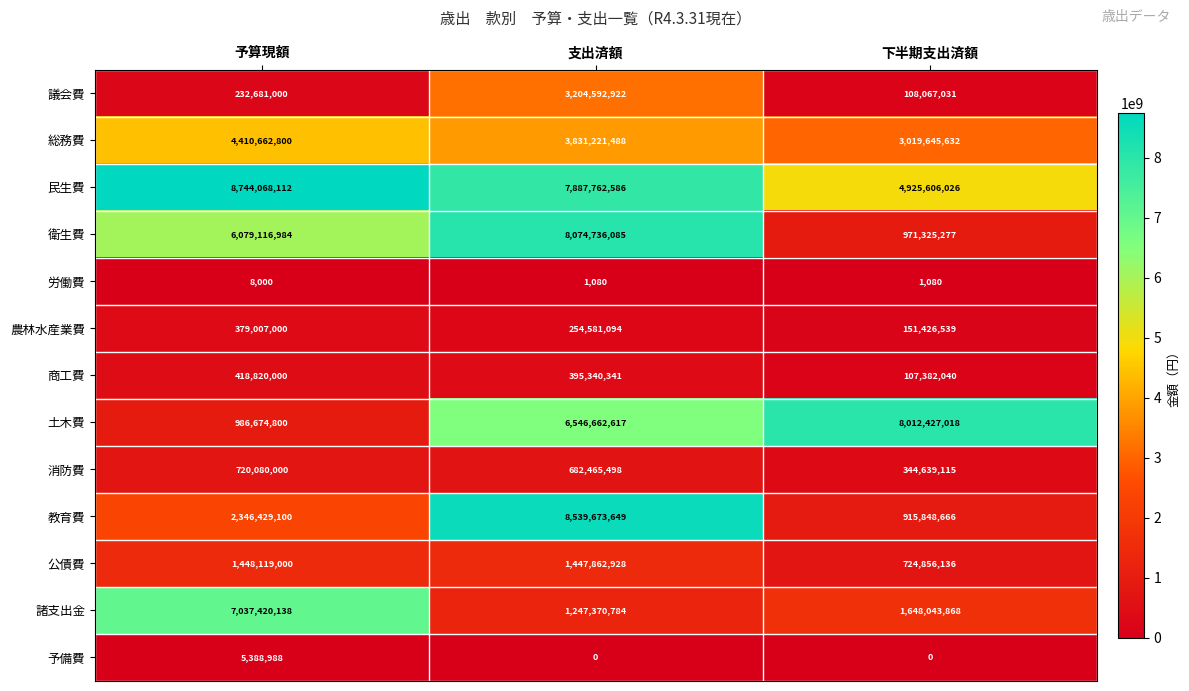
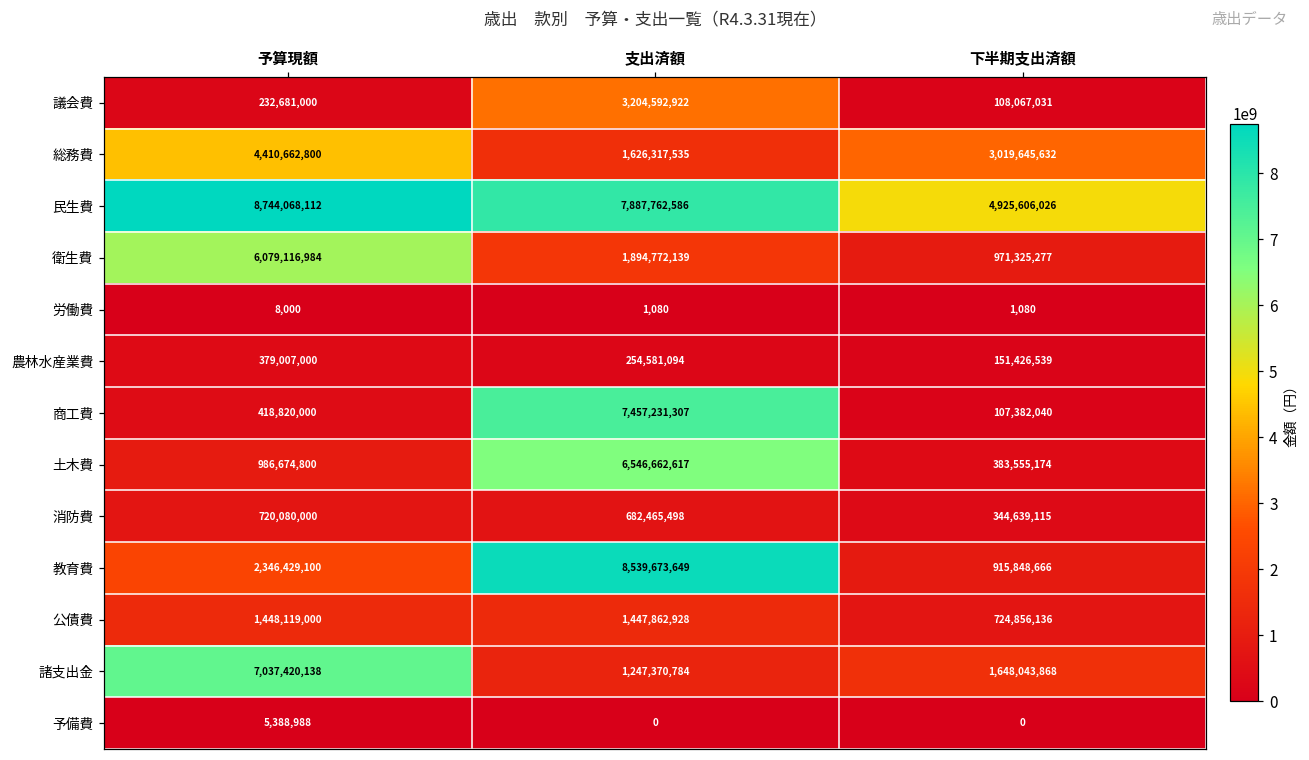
  {
    "議会費": {
      "予算現額": "232,681,000",
      "支出済額": "3,204,592,922",
      "下半期支出済額": "108,067,031"
    },
    "総務費": {
      "予算現額": "4,410,662,800",
-     "支出済額": "3,831,221,488",
+     "支出済額": "1,626,317,535",
      "下半期支出済額": "3,019,645,632"
    },
    "民生費": {
      "予算現額": "8,744,068,112",
      "支出済額": "7,887,762,586",
      "下半期支出済額": "4,925,606,026"
    },
    "衛生費": {
      "予算現額": "6,079,116,984",
-     "支出済額": "8,074,736,085",
+     "支出済額": "1,894,772,139",
      "下半期支出済額": "971,325,277"
    },
    "労働費": {
      "予算現額": "8,000",
      "支出済額": "1,080",
      "下半期支出済額": "1,080"
    },
    "農林水産業費": {
      "予算現額": "379,007,000",
      "支出済額": "254,581,094",
      "下半期支出済額": "151,426,539"
    },
    "商工費": {
      "予算現額": "418,820,000",
-     "支出済額": "395,340,341",
+     "支出済額": "7,457,231,307",
      "下半期支出済額": "107,382,040"
    },
    "土木費": {
      "予算現額": "986,674,800",
      "支出済額": "6,546,662,617",
-     "下半期支出済額": "8,012,427,018"
+     "下半期支出済額": "383,555,174"
    },
    "消防費": {
      "予算現額": "720,080,000",
      "支出済額": "682,465,498",
      "下半期支出済額": "344,639,115"
    },
    "教育費": {
      "予算現額": "2,346,429,100",
      "支出済額": "8,539,673,649",
      "下半期支出済額": "915,848,666"
    },
    "公債費": {
      "予算現額": "1,448,119,000",
      "支出済額": "1,447,862,928",
      "下半期支出済額": "724,856,136"
    },
    "諸支出金": {
      "予算現額": "7,037,420,138",
      "支出済額": "1,247,370,784",
      "下半期支出済額": "1,648,043,868"
    },
    "予備費": {
      "予算現額": "5,388,988",
      "支出済額": "0",
      "下半期支出済額": "0"
    }
  }
